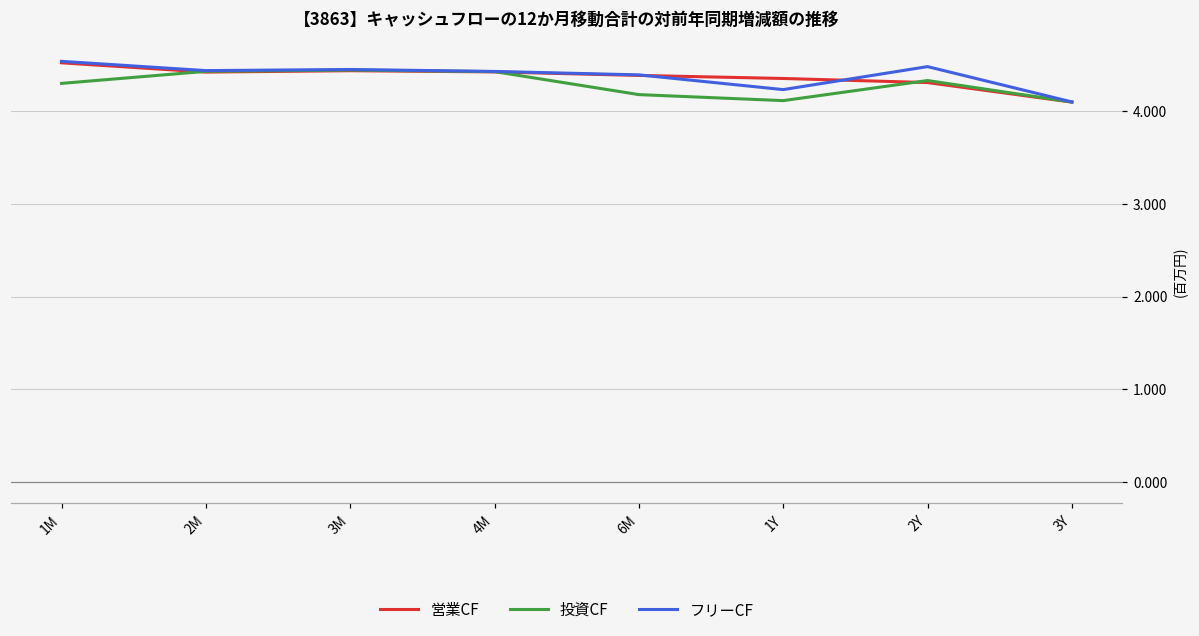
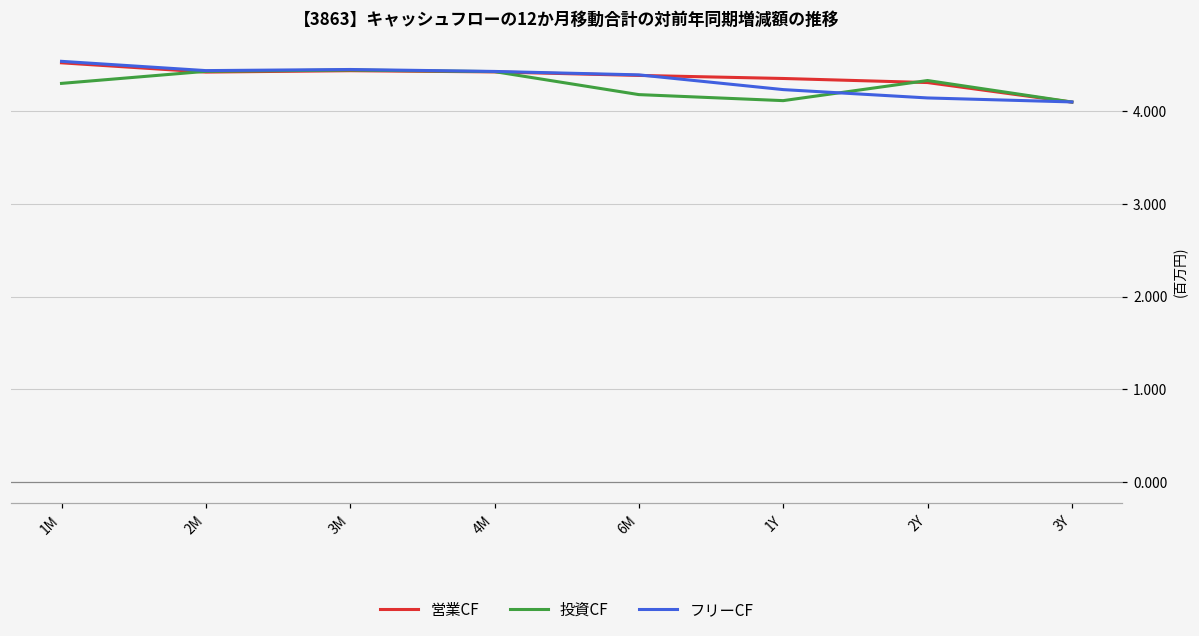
  {
    "営業CF": {
      "1Y": 4.4
    },
    "投資CF": {
      "1M": 4.3,
      "6M": 4.2,
      "1Y": 4.1
    },
    "フリーCF": {
      "1Y": 4.2,
-     "2Y": 4.5
+     "2Y": 4.1
    }
  }
